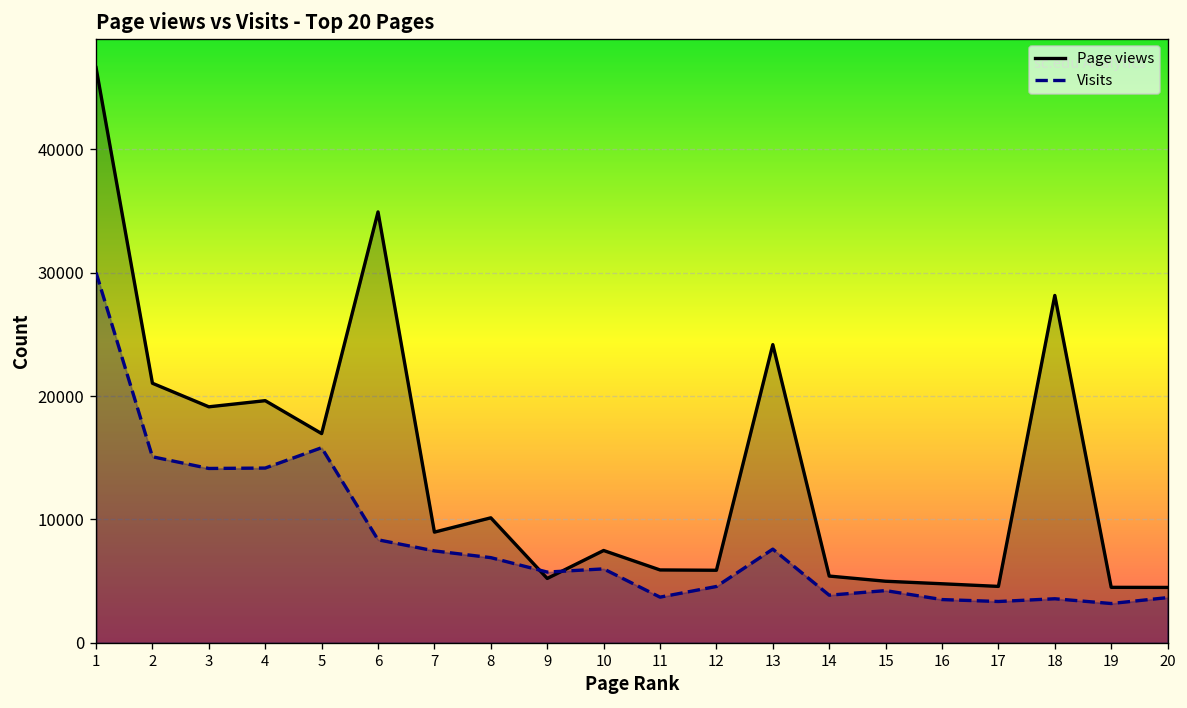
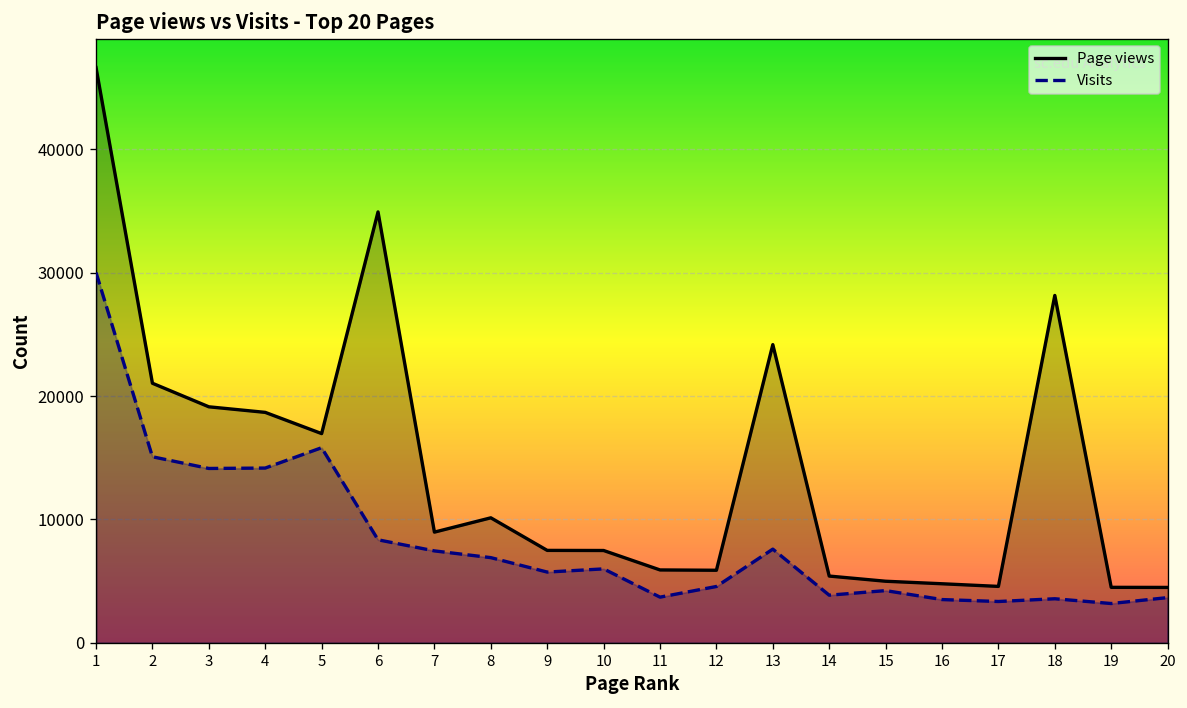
  {
    "Page views": {
      "1": 46600,
      "2": 21000,
      "3": 19100,
-     "4": 19600,
+     "4": 18700,
      "5": 17000,
      "6": 34900,
      "7": 9000,
      "8": 10100,
-     "9": 5200,
+     "9": 7500,
      "10": 7500,
      "11": 5900,
      "12": 5900,
      "13": 24200,
      "14": 5400,
      "15": 5000,
      "16": 4800,
      "17": 4600,
      "18": 28200,
      "19": 4500,
      "20": 4500
    },
    "Visits": {
      "1": 30000,
      "2": 15100,
      "3": 14100,
      "4": 14200,
      "5": 15800,
      "6": 8400,
      "7": 7500,
      "8": 6900,
      "9": 5700,
      "10": 6000,
      "11": 3700,
      "12": 4600,
      "13": 7600,
      "14": 3900,
      "15": 4200,
      "16": 3500,
      "17": 3400,
      "18": 3600,
      "19": 3200,
      "20": 3700
    }
  }
